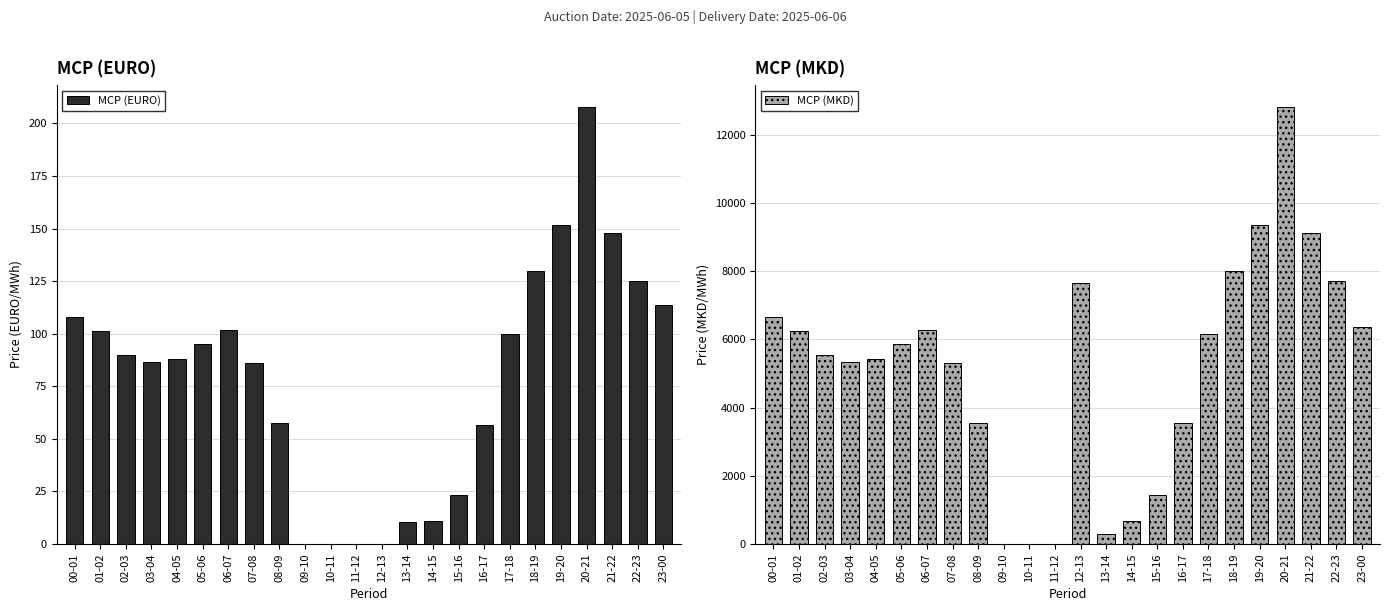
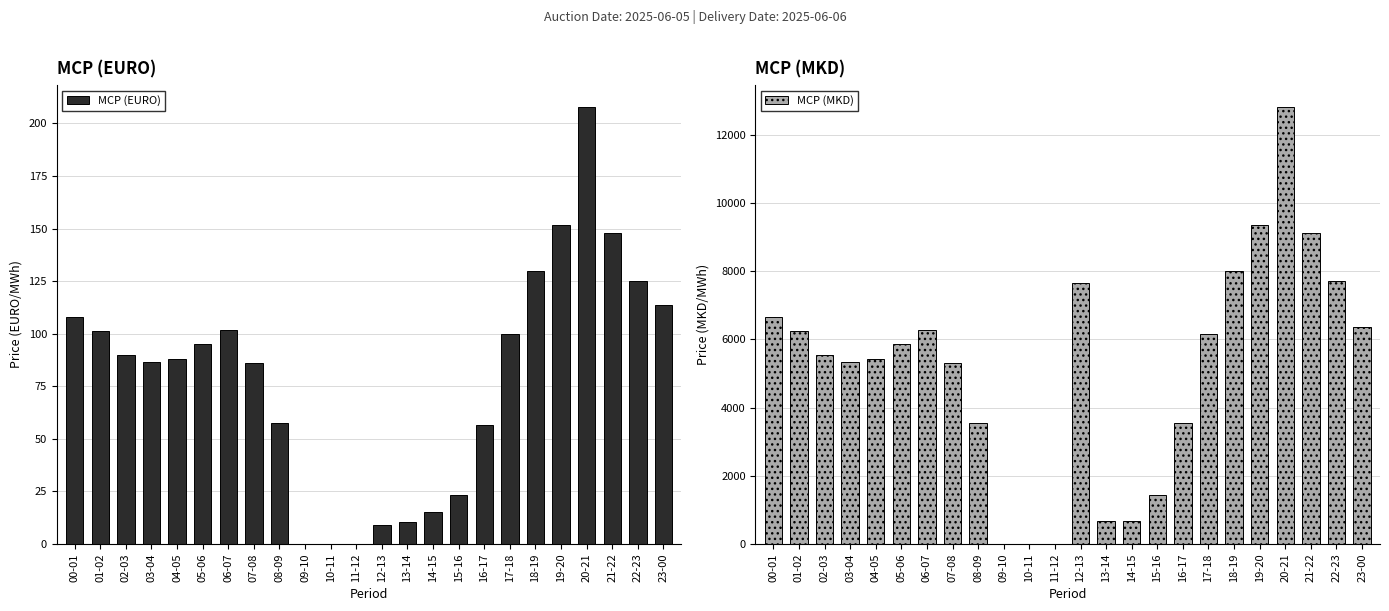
  {
    "MCP (EURO)": {
      "00-01": 108,
      "01-02": 101,
      "02-03": 90,
      "03-04": 87,
      "04-05": 88,
      "05-06": 95,
      "06-07": 102,
      "07-08": 86,
      "08-09": 58,
-     "12-13": 0,
+     "12-13": 9,
      "13-14": 11,
-     "14-15": 11,
+     "14-15": 15,
      "15-16": 24,
      "16-17": 56,
      "17-18": 100,
      "18-19": 130,
      "19-20": 152,
      "20-21": 208,
      "21-22": 148,
      "22-23": 125,
      "23-00": 114
    },
    "MCP (MKD)": {
      "00-01": 6700,
      "01-02": 6300,
      "02-03": 5500,
      "03-04": 5300,
      "04-05": 5400,
      "05-06": 5900,
      "06-07": 6300,
      "07-08": 5300,
      "08-09": 3500,
      "12-13": 7700,
-     "13-14": 300,
+     "13-14": 700,
      "14-15": 700,
      "15-16": 1400,
      "16-17": 3500,
      "17-18": 6200,
      "18-19": 8000,
      "19-20": 9400,
      "20-21": 12800,
      "21-22": 9100,
      "22-23": 7700,
      "23-00": 6400
    }
  }
